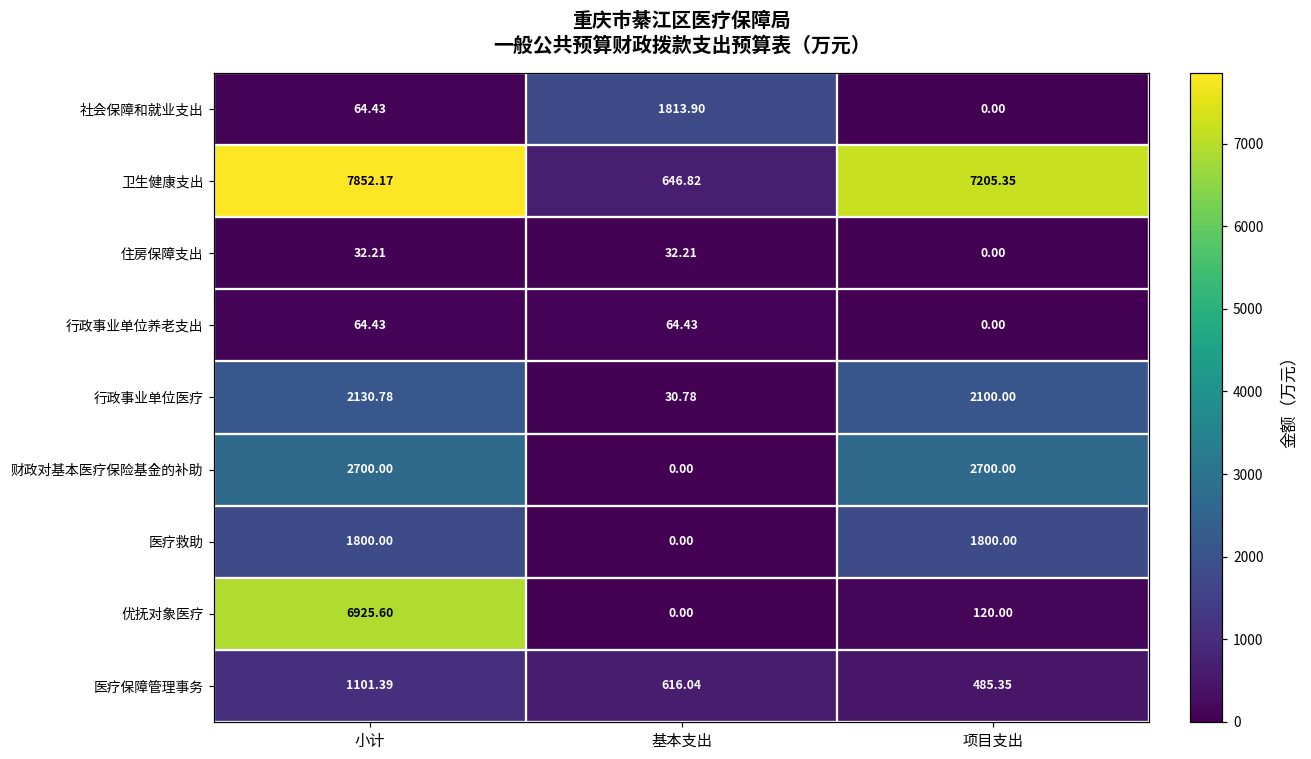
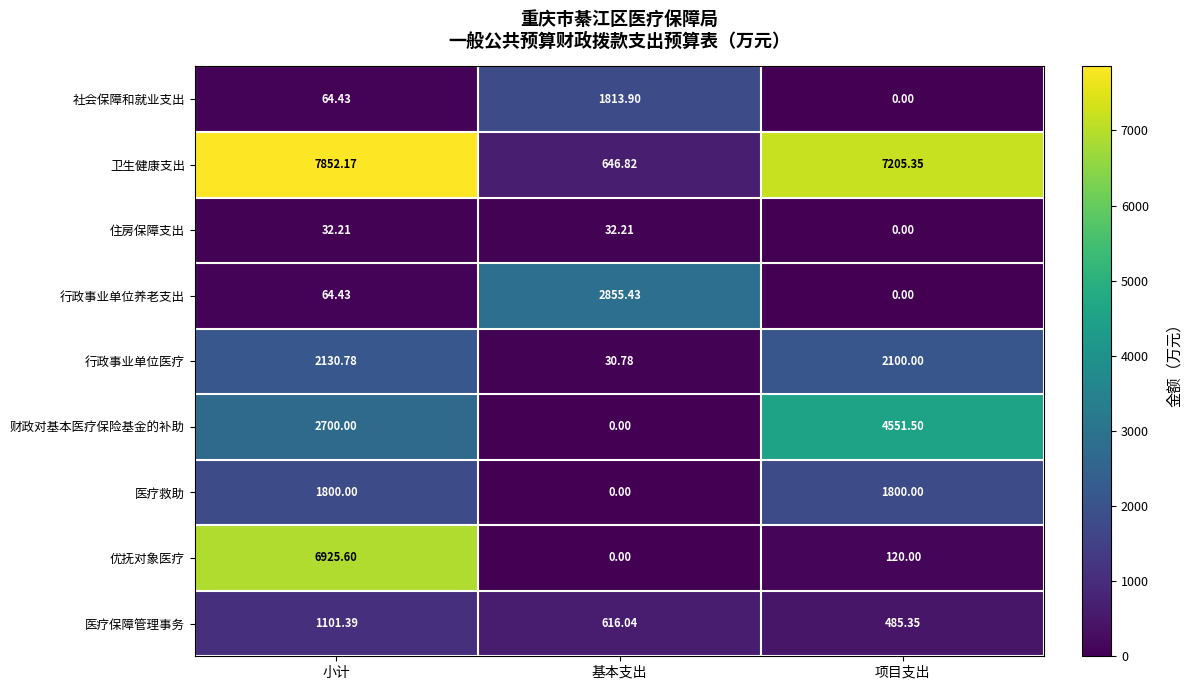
  {
    "社会保障和就业支出": {
      "小计": 64.43,
      "基本支出": 1813.90,
      "项目支出": 0.00
    },
    "卫生健康支出": {
      "小计": 7852.17,
      "基本支出": 646.82,
      "项目支出": 7205.35
    },
    "住房保障支出": {
      "小计": 32.21,
      "基本支出": 32.21,
      "项目支出": 0.00
    },
    "行政事业单位养老支出": {
      "小计": 64.43,
-     "基本支出": 64.43,
+     "基本支出": 2855.43,
      "项目支出": 0.00
    },
    "行政事业单位医疗": {
      "小计": 2130.78,
      "基本支出": 30.78,
      "项目支出": 2100.00
    },
    "财政对基本医疗保险基金的补助": {
      "小计": 2700.00,
      "基本支出": 0.00,
-     "项目支出": 2700.00
+     "项目支出": 4551.50
    },
    "医疗救助": {
      "小计": 1800.00,
      "基本支出": 0.00,
      "项目支出": 1800.00
    },
    "优抚对象医疗": {
      "小计": 6925.60,
      "基本支出": 0.00,
      "项目支出": 120.00
    },
    "医疗保障管理事务": {
      "小计": 1101.39,
      "基本支出": 616.04,
      "项目支出": 485.35
    }
  }
